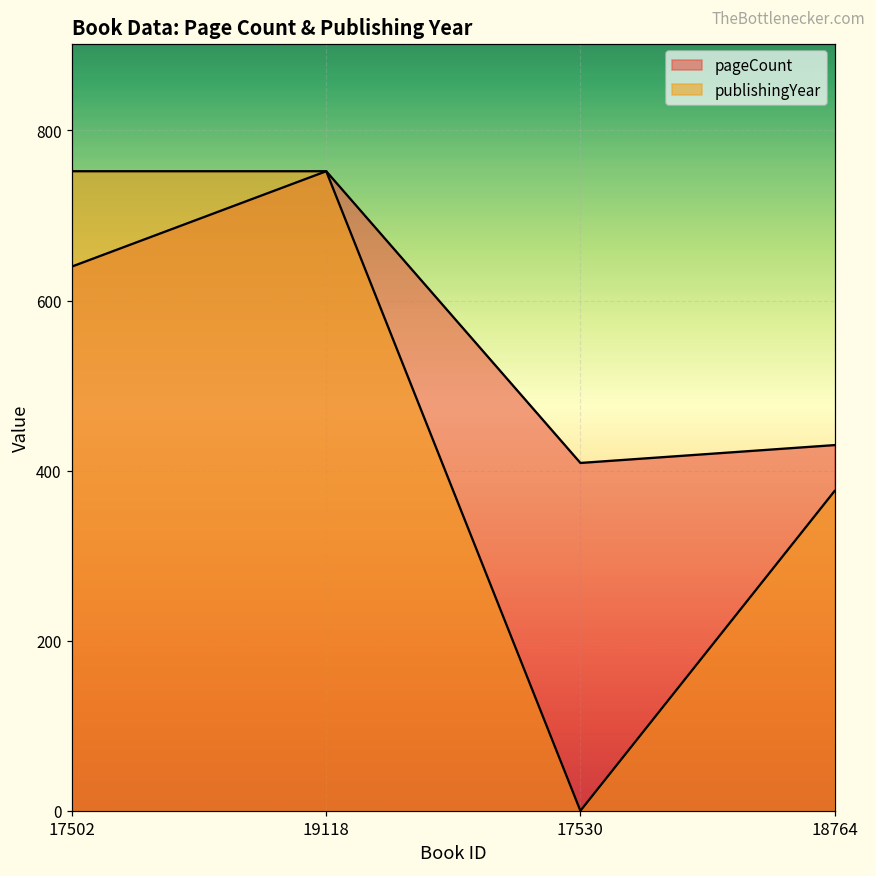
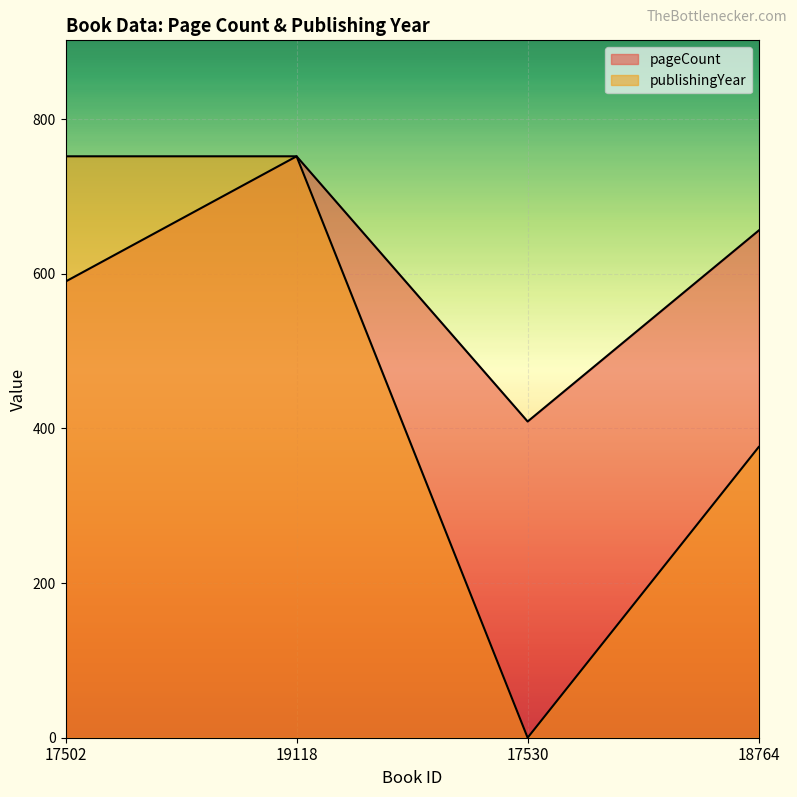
  {
    "pageCount": {
-     "17502": 640,
+     "17502": 590,
      "17530": 410,
-     "18764": 430
+     "18764": 660
    },
    "publishingYear": {
      "17502": 750,
      "17530": 0,
      "18764": 380
    }
  }
